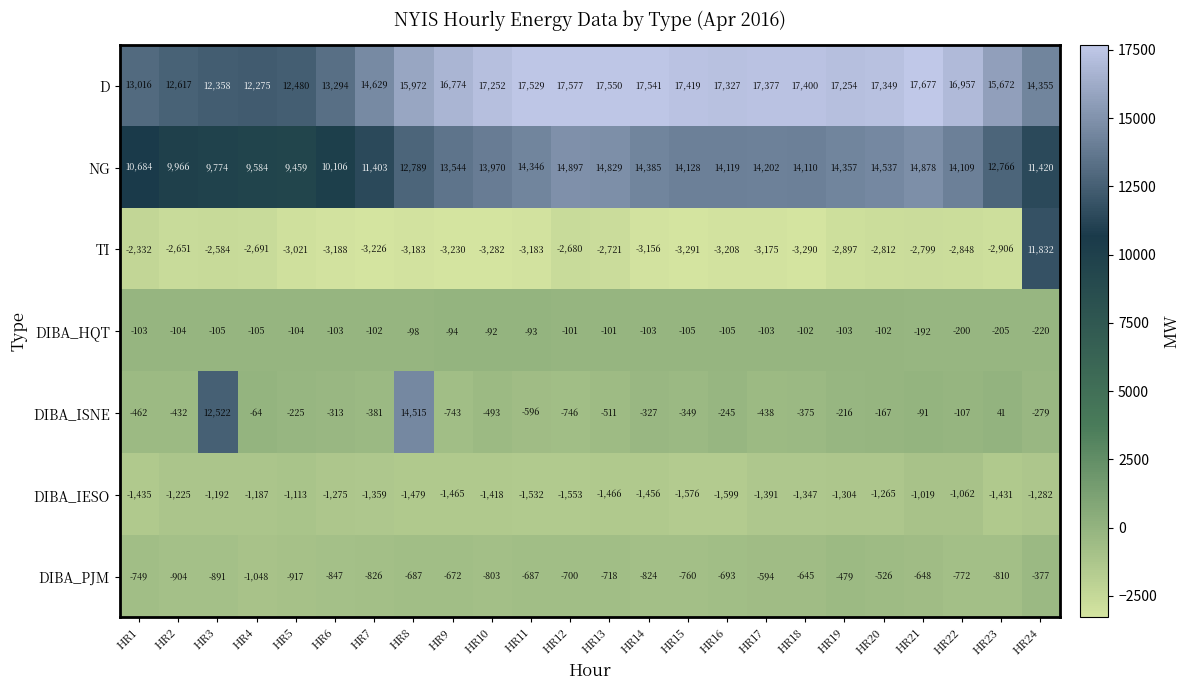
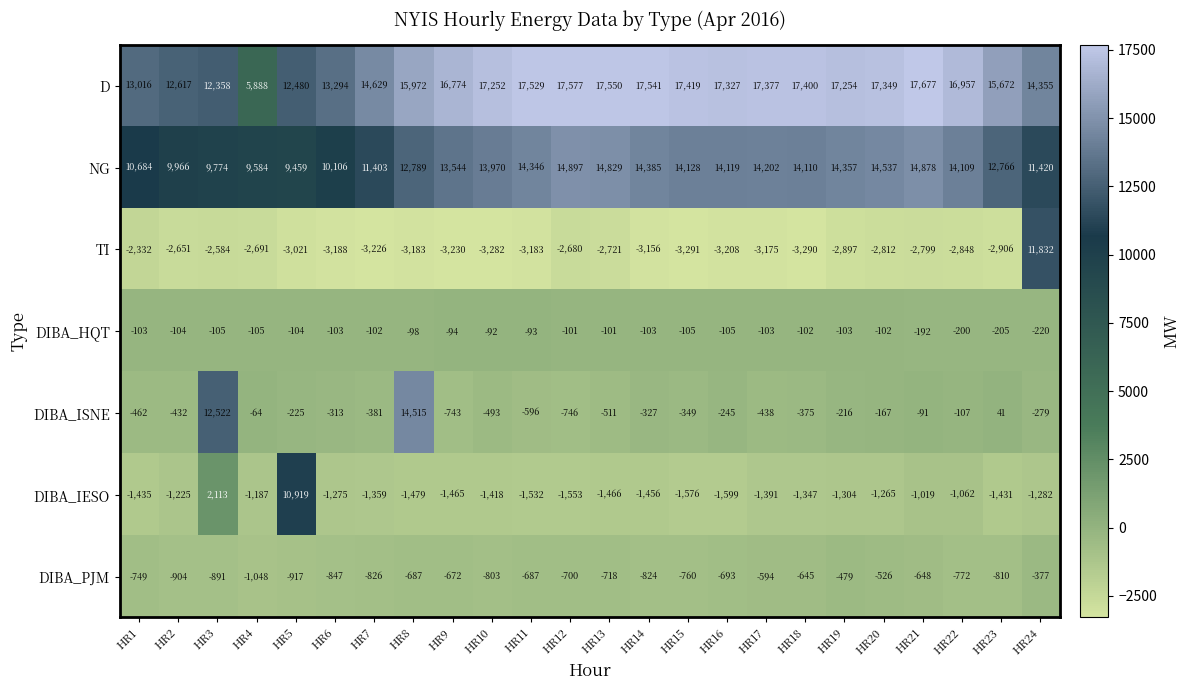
  {
    "D": {
      "HR1": "13,016",
      "HR2": "12,617",
      "HR3": "12,358",
-     "HR4": "12,275",
+     "HR4": "5,888",
      "HR5": "12,480",
      "HR6": "13,294",
      "HR7": "14,629",
      "HR8": "15,972",
      "HR9": "16,774",
      "HR10": "17,252",
      "HR11": "17,529",
      "HR12": "17,577",
      "HR13": "17,550",
      "HR14": "17,541",
      "HR15": "17,419",
      "HR16": "17,327",
      "HR17": "17,377",
      "HR18": "17,400",
      "HR19": "17,254",
      "HR20": "17,349",
      "HR21": "17,677",
      "HR22": "16,957",
      "HR23": "15,672",
      "HR24": "14,355"
    },
    "NG": {
      "HR1": "10,684",
      "HR2": "9,966",
      "HR3": "9,774",
      "HR4": "9,584",
      "HR5": "9,459",
      "HR6": "10,106",
      "HR7": "11,403",
      "HR8": "12,789",
      "HR9": "13,544",
      "HR10": "13,970",
      "HR11": "14,346",
      "HR12": "14,897",
      "HR13": "14,829",
      "HR14": "14,385",
      "HR15": "14,128",
      "HR16": "14,119",
      "HR17": "14,202",
      "HR18": "14,110",
      "HR19": "14,357",
      "HR20": "14,537",
      "HR21": "14,878",
      "HR22": "14,109",
      "HR23": "12,766",
      "HR24": "11,420"
    },
    "TI": {
      "HR1": "-2,332",
      "HR2": "-2,651",
      "HR3": "-2,584",
      "HR4": "-2,691",
      "HR5": "-3,021",
      "HR6": "-3,188",
      "HR7": "-3,226",
      "HR8": "-3,183",
      "HR9": "-3,230",
      "HR10": "-3,282",
      "HR11": "-3,183",
      "HR12": "-2,680",
      "HR13": "-2,721",
      "HR14": "-3,156",
      "HR15": "-3,291",
      "HR16": "-3,208",
      "HR17": "-3,175",
      "HR18": "-3,290",
      "HR19": "-2,897",
      "HR20": "-2,812",
      "HR21": "-2,799",
      "HR22": "-2,848",
      "HR23": "-2,906",
      "HR24": "11,832"
    },
    "DIBA_HQT": {
      "HR1": "-103",
      "HR2": "-104",
      "HR3": "-105",
      "HR4": "-105",
      "HR5": "-104",
      "HR6": "-103",
      "HR7": "-102",
      "HR8": "-98",
      "HR9": "-94",
      "HR10": "-92",
      "HR11": "-93",
      "HR12": "-101",
      "HR13": "-101",
      "HR14": "-103",
      "HR15": "-105",
      "HR16": "-105",
      "HR17": "-103",
      "HR18": "-102",
      "HR19": "-103",
      "HR20": "-102",
      "HR21": "-192",
      "HR22": "-200",
      "HR23": "-205",
      "HR24": "-220"
    },
    "DIBA_ISNE": {
      "HR1": "-462",
      "HR2": "-432",
      "HR3": "12,522",
      "HR4": "-64",
      "HR5": "-225",
      "HR6": "-313",
      "HR7": "-381",
      "HR8": "14,515",
      "HR9": "-743",
      "HR10": "-493",
      "HR11": "-596",
      "HR12": "-746",
      "HR13": "-511",
      "HR14": "-327",
      "HR15": "-349",
      "HR16": "-245",
      "HR17": "-438",
      "HR18": "-375",
      "HR19": "-216",
      "HR20": "-167",
      "HR21": "-91",
      "HR22": "-107",
      "HR23": "41",
      "HR24": "-279"
    },
    "DIBA_IESO": {
      "HR1": "-1,435",
      "HR2": "-1,225",
-     "HR3": "-1,192",
+     "HR3": "2,113",
      "HR4": "-1,187",
-     "HR5": "-1,113",
+     "HR5": "10,919",
      "HR6": "-1,275",
      "HR7": "-1,359",
      "HR8": "-1,479",
      "HR9": "-1,465",
      "HR10": "-1,418",
      "HR11": "-1,532",
      "HR12": "-1,553",
      "HR13": "-1,466",
      "HR14": "-1,456",
      "HR15": "-1,576",
      "HR16": "-1,599",
      "HR17": "-1,391",
      "HR18": "-1,347",
      "HR19": "-1,304",
      "HR20": "-1,265",
      "HR21": "-1,019",
      "HR22": "-1,062",
      "HR23": "-1,431",
      "HR24": "-1,282"
    },
    "DIBA_PJM": {
      "HR1": "-749",
      "HR2": "-904",
      "HR3": "-891",
      "HR4": "-1,048",
      "HR5": "-917",
      "HR6": "-847",
      "HR7": "-826",
      "HR8": "-687",
      "HR9": "-672",
      "HR10": "-803",
      "HR11": "-687",
      "HR12": "-700",
      "HR13": "-718",
      "HR14": "-824",
      "HR15": "-760",
      "HR16": "-693",
      "HR17": "-594",
      "HR18": "-645",
      "HR19": "-479",
      "HR20": "-526",
      "HR21": "-648",
      "HR22": "-772",
      "HR23": "-810",
      "HR24": "-377"
    }
  }
